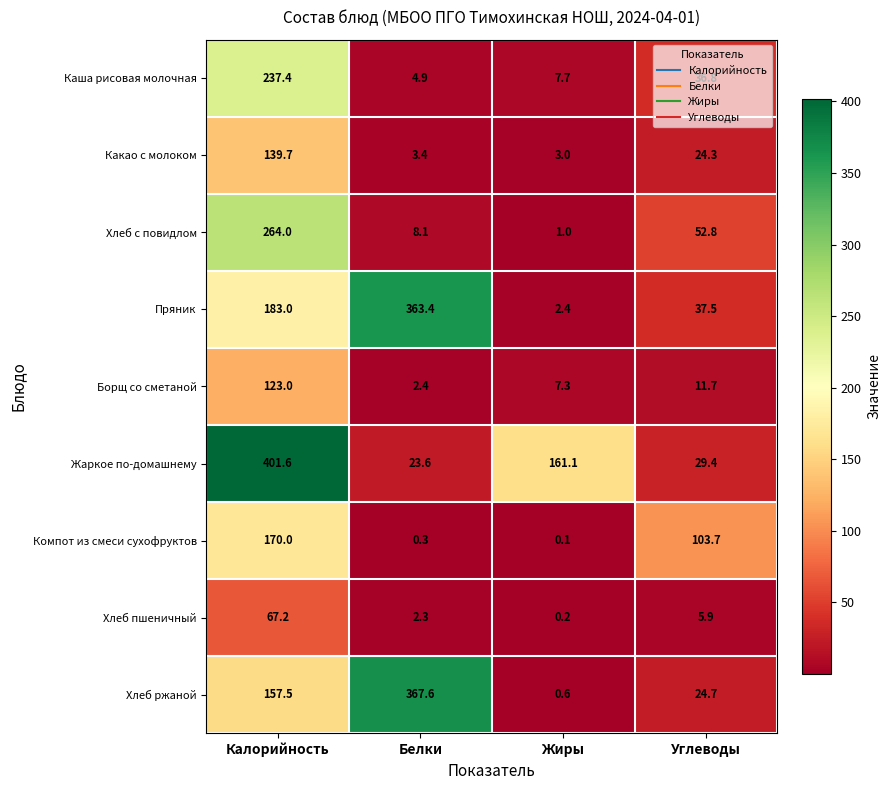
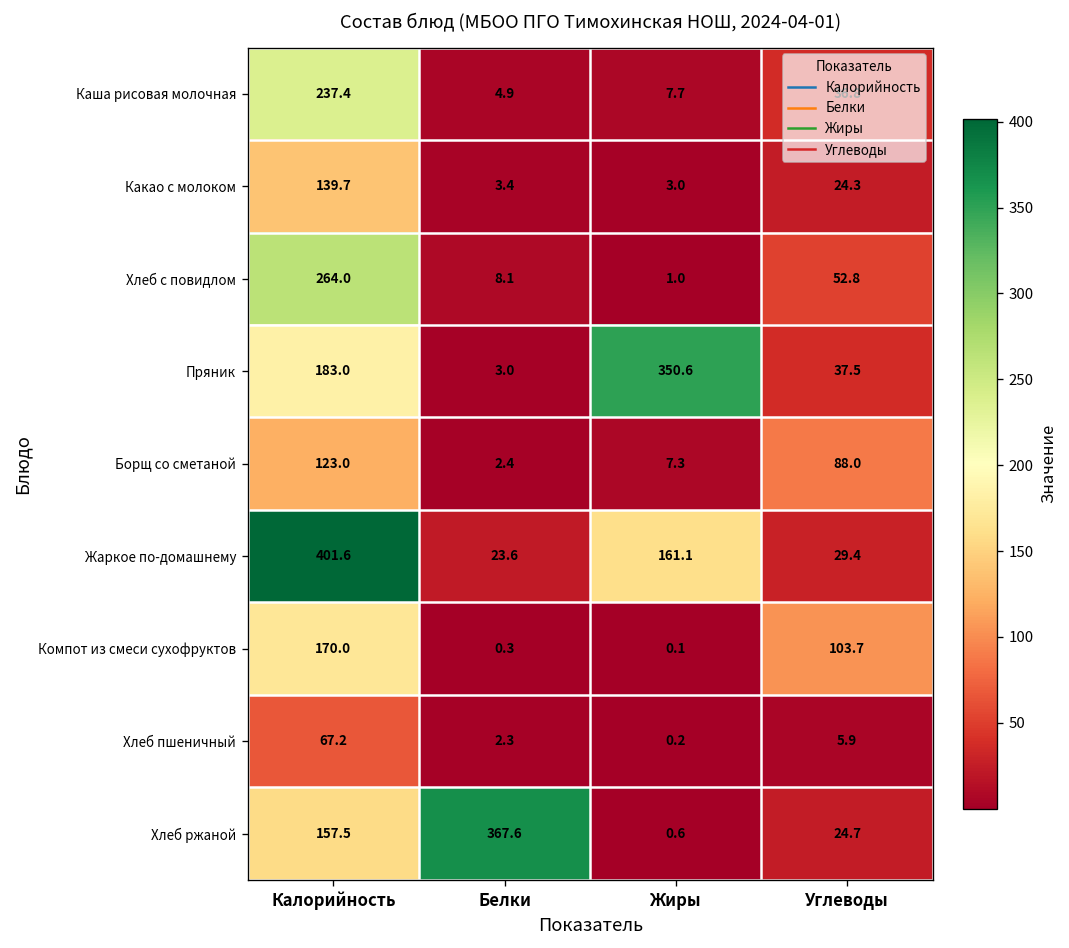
  {
    "Каша рисовая молочная": {
      "Калорийность": 237.4,
      "Белки": 4.9,
      "Жиры": 7.7
    },
    "Какао с молоком": {
      "Калорийность": 139.7,
      "Белки": 3.4,
      "Жиры": 3.0,
      "Углеводы": 24.3
    },
    "Хлеб с повидлом": {
      "Калорийность": 264.0,
      "Белки": 8.1,
      "Жиры": 1.0,
      "Углеводы": 52.8
    },
    "Пряник": {
      "Калорийность": 183.0,
-     "Белки": 363.4,
-     "Жиры": 2.4,
+     "Белки": 3.0,
+     "Жиры": 350.6,
      "Углеводы": 37.5
    },
    "Борщ со сметаной": {
      "Калорийность": 123.0,
      "Белки": 2.4,
      "Жиры": 7.3,
-     "Углеводы": 11.7
+     "Углеводы": 88.0
    },
    "Жаркое по-домашнему": {
      "Калорийность": 401.6,
      "Белки": 23.6,
      "Жиры": 161.1,
      "Углеводы": 29.4
    },
    "Компот из смеси сухофруктов": {
      "Калорийность": 170.0,
      "Белки": 0.3,
      "Жиры": 0.1,
      "Углеводы": 103.7
    },
    "Хлеб пшеничный": {
      "Калорийность": 67.2,
      "Белки": 2.3,
      "Жиры": 0.2,
      "Углеводы": 5.9
    },
    "Хлеб ржаной": {
      "Калорийность": 157.5,
      "Белки": 367.6,
      "Жиры": 0.6,
      "Углеводы": 24.7
    }
  }
